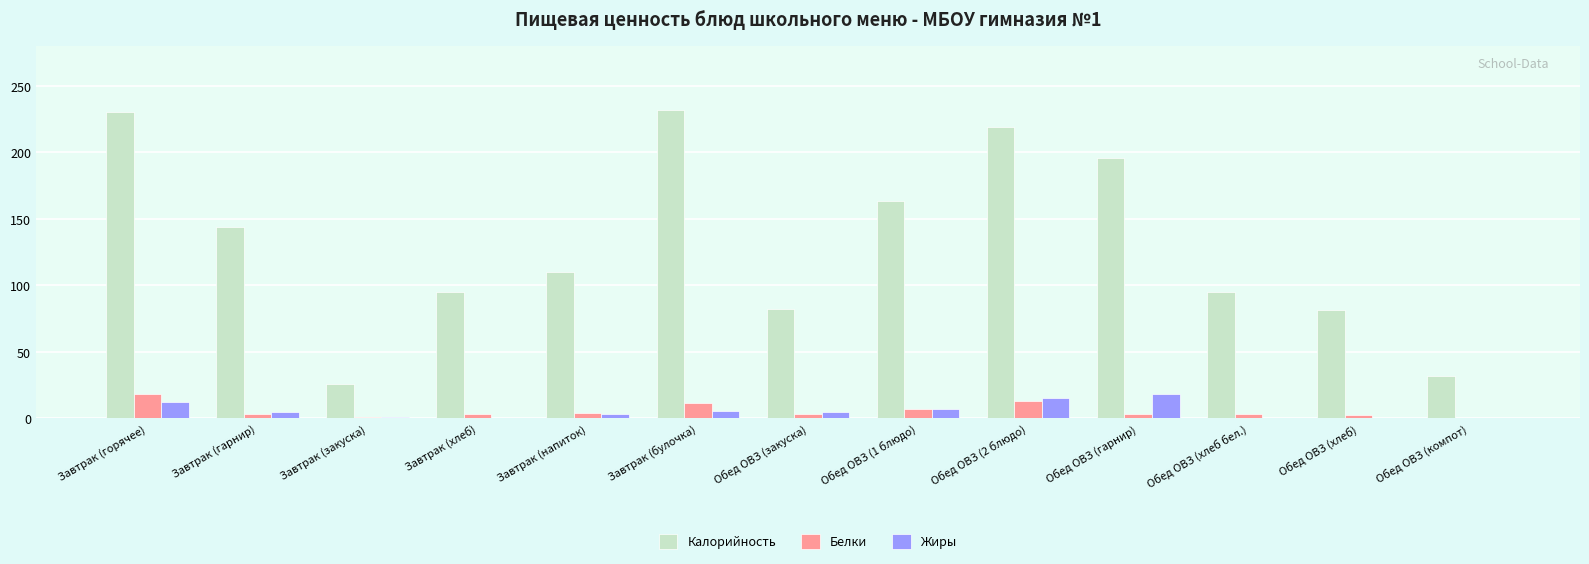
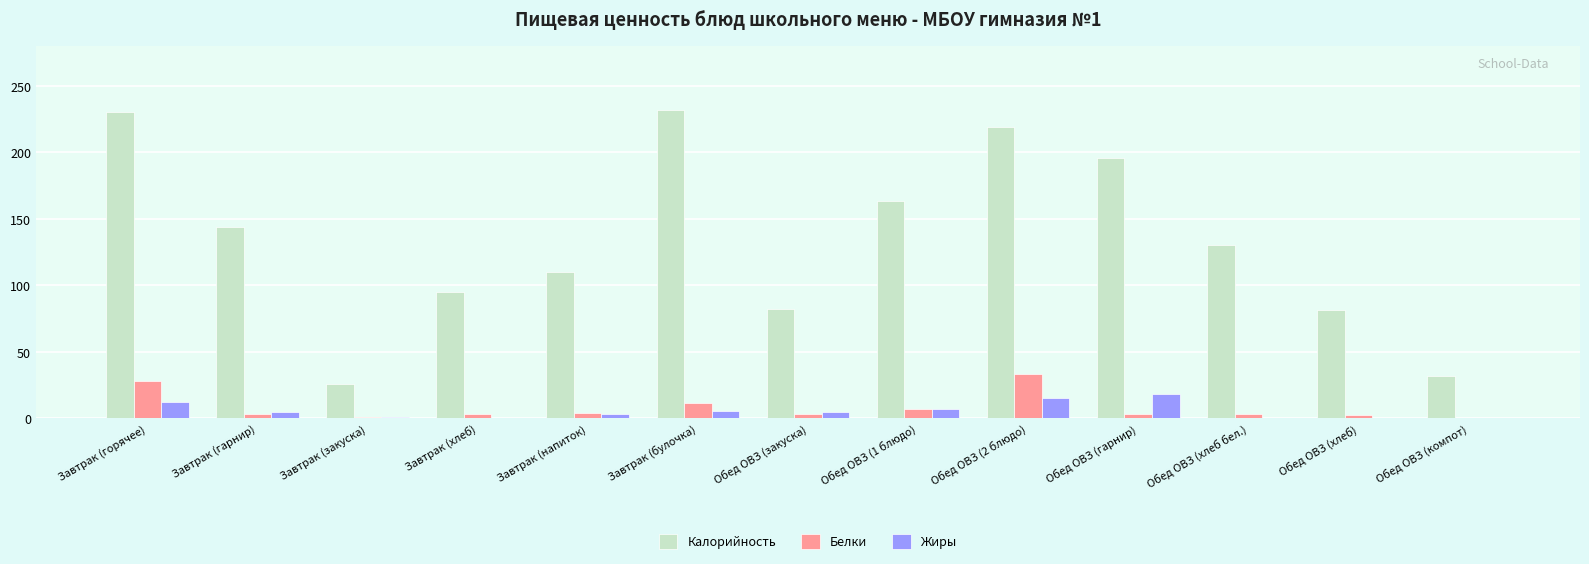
  {
    "Калорийность": {
      "Завтрак (горячее)": 230,
      "Завтрак (гарнир)": 144,
      "Завтрак (закуска)": 26,
      "Завтрак (хлеб)": 95,
      "Завтрак (напиток)": 110,
      "Завтрак (булочка)": 232,
      "Обед ОВЗ (закуска)": 82,
      "Обед ОВЗ (1 блюдо)": 163,
      "Обед ОВЗ (2 блюдо)": 219,
      "Обед ОВЗ (гарнир)": 196,
-     "Обед ОВЗ (хлеб бел.)": 95,
+     "Обед ОВЗ (хлеб бел.)": 130,
      "Обед ОВЗ (хлеб)": 82,
      "Обед ОВЗ (компот)": 32
    },
    "Белки": {
-     "Завтрак (горячее)": 18,
+     "Завтрак (горячее)": 28,
      "Завтрак (гарнир)": 3,
      "Завтрак (хлеб)": 3,
      "Завтрак (напиток)": 4,
      "Завтрак (булочка)": 11,
      "Обед ОВЗ (закуска)": 3,
      "Обед ОВЗ (1 блюдо)": 7,
-     "Обед ОВЗ (2 блюдо)": 13,
+     "Обед ОВЗ (2 блюдо)": 33,
      "Обед ОВЗ (гарнир)": 3,
      "Обед ОВЗ (хлеб бел.)": 3,
      "Обед ОВЗ (хлеб)": 3,
      "Обед ОВЗ (компот)": 0
    },
    "Жиры": {
      "Завтрак (горячее)": 12,
      "Завтрак (гарнир)": 5,
      "Завтрак (напиток)": 3,
      "Завтрак (булочка)": 6,
      "Обед ОВЗ (закуска)": 5,
      "Обед ОВЗ (1 блюдо)": 7,
      "Обед ОВЗ (2 блюдо)": 15,
      "Обед ОВЗ (гарнир)": 18,
      "Обед ОВЗ (хлеб бел.)": 0,
      "Обед ОВЗ (компот)": 0
    }
  }
